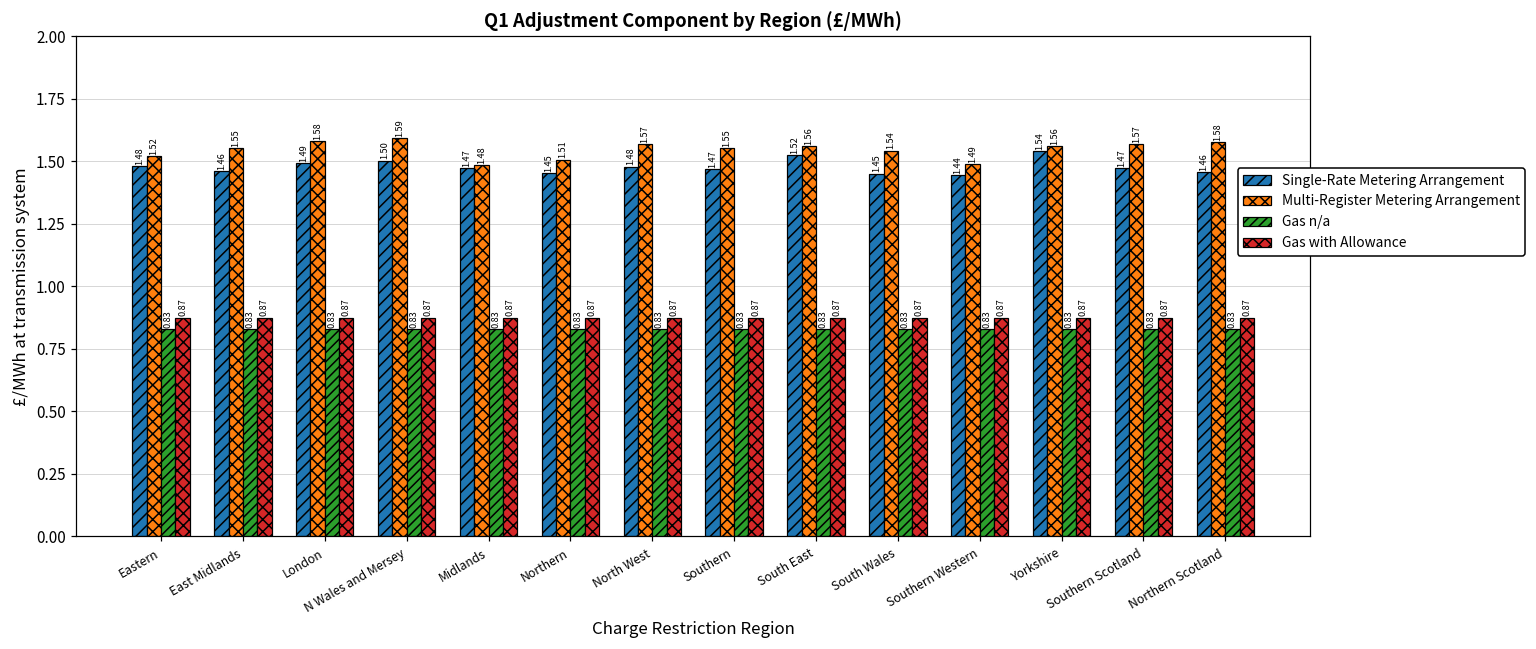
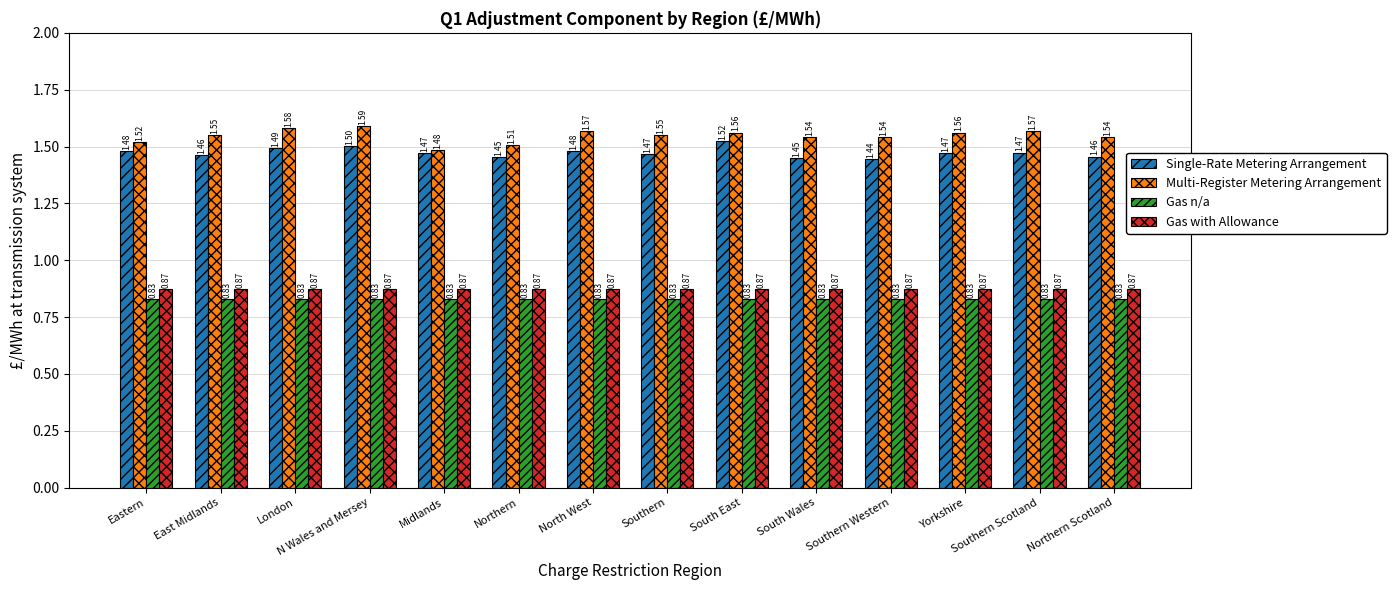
  {
    "Single-Rate Metering Arrangement": {
      "Eastern": 1.48,
      "East Midlands": 1.46,
      "London": 1.49,
      "N Wales and Mersey": 1.50,
      "Midlands": 1.47,
      "Northern": 1.45,
      "North West": 1.48,
      "Southern": 1.47,
      "South East": 1.52,
      "South Wales": 1.45,
      "Southern Western": 1.44,
-     "Yorkshire": 1.54,
+     "Yorkshire": 1.47,
      "Southern Scotland": 1.47,
      "Northern Scotland": 1.46
    },
    "Multi-Register Metering Arrangement": {
      "Eastern": 1.52,
      "East Midlands": 1.55,
      "London": 1.58,
      "N Wales and Mersey": 1.59,
      "Midlands": 1.48,
      "Northern": 1.51,
      "North West": 1.57,
      "Southern": 1.55,
      "South East": 1.56,
      "South Wales": 1.54,
-     "Southern Western": 1.49,
+     "Southern Western": 1.54,
      "Yorkshire": 1.56,
      "Southern Scotland": 1.57,
-     "Northern Scotland": 1.58
+     "Northern Scotland": 1.54
    },
    "Gas n/a": {
      "Eastern": 0.83,
      "East Midlands": 0.83,
      "London": 0.83,
      "N Wales and Mersey": 0.83,
      "Midlands": 0.83,
      "Northern": 0.83,
      "North West": 0.83,
      "Southern": 0.83,
      "South East": 0.83,
      "South Wales": 0.83,
      "Southern Western": 0.83,
      "Yorkshire": 0.83,
      "Southern Scotland": 0.83,
      "Northern Scotland": 0.83
    },
    "Gas with Allowance": {
      "Eastern": 0.87,
      "East Midlands": 0.87,
      "London": 0.87,
      "N Wales and Mersey": 0.87,
      "Midlands": 0.87,
      "Northern": 0.87,
      "North West": 0.87,
      "Southern": 0.87,
      "South East": 0.87,
      "South Wales": 0.87,
      "Southern Western": 0.87,
      "Yorkshire": 0.87,
      "Southern Scotland": 0.87,
      "Northern Scotland": 0.87
    }
  }
